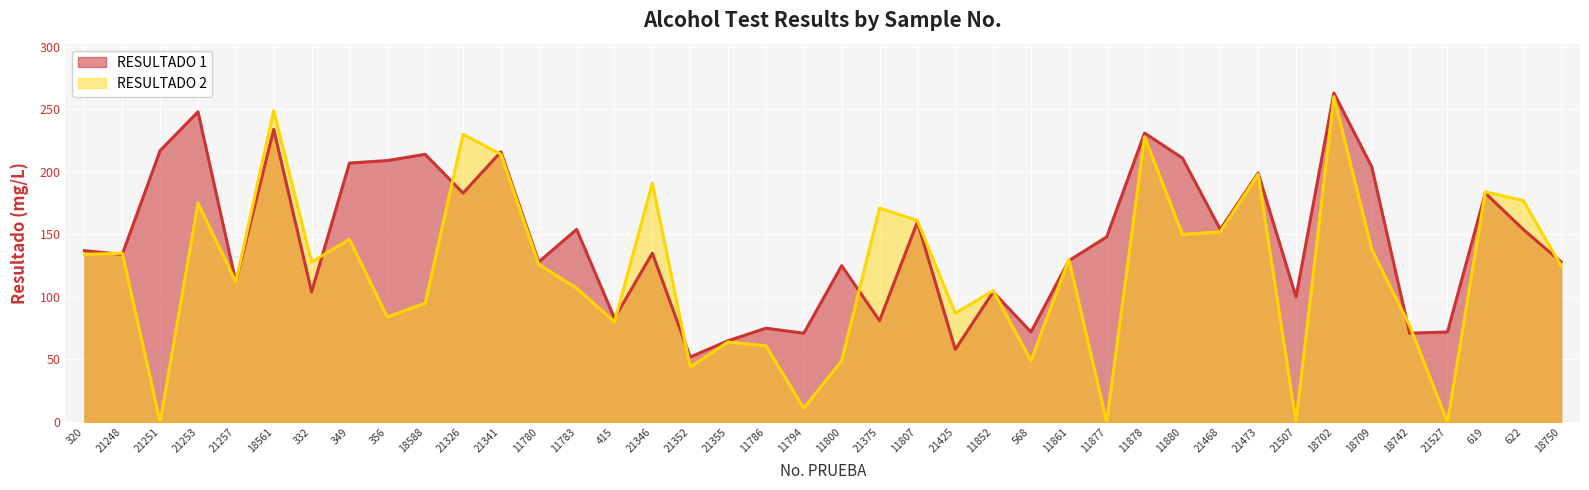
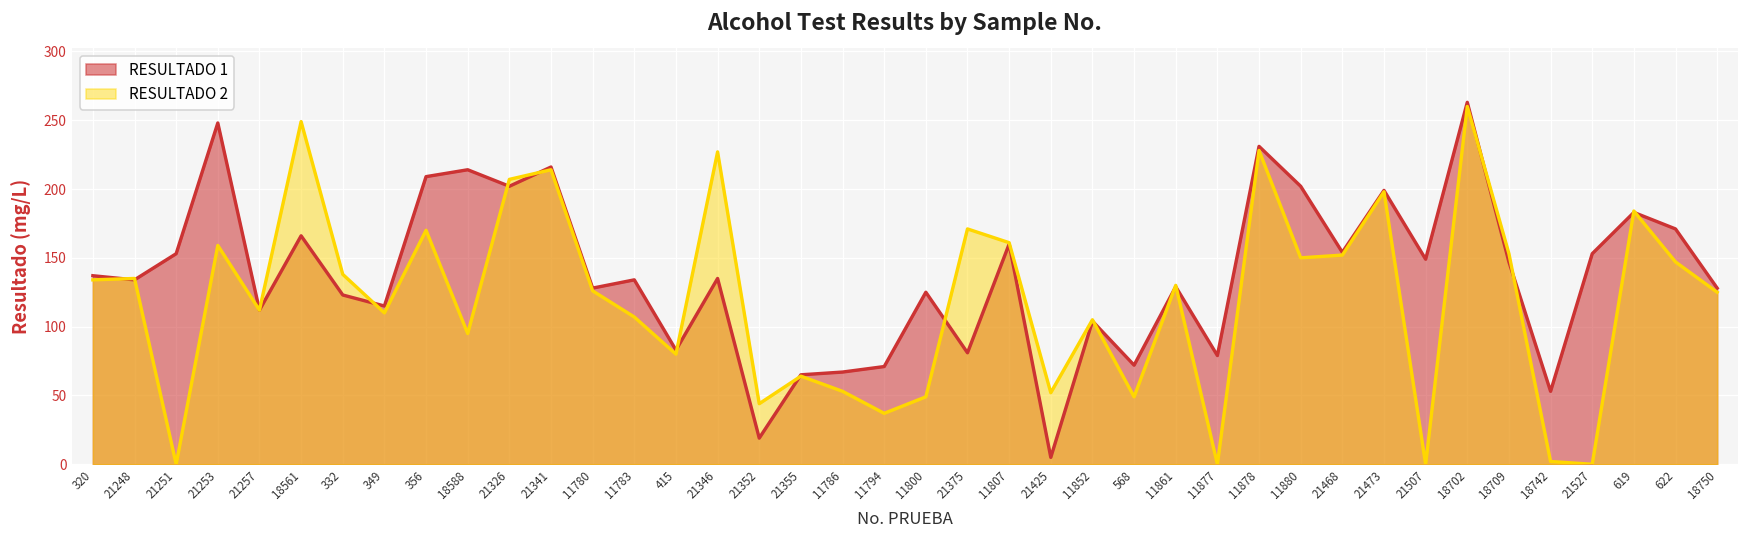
  {
    "RESULTADO 1": {
      "320": 137,
-     "21251": 217,
+     "21251": 153,
      "21253": 248,
-     "18561": 234,
-     "332": 104,
-     "349": 207,
+     "18561": 166,
+     "332": 123,
+     "349": 115,
      "356": 209,
      "18588": 214,
-     "21326": 183,
-     "11783": 154,
+     "21326": 202,
+     "11783": 134,
      "415": 83,
      "21346": 135,
-     "21352": 52,
-     "11786": 75,
+     "21352": 19,
+     "11786": 67,
      "11794": 71,
      "11800": 125,
      "21375": 81,
-     "21425": 58,
+     "21425": 5,
      "568": 72,
-     "11877": 148,
+     "11877": 79,
      "11878": 231,
-     "11880": 211,
-     "21507": 100,
+     "11880": 202,
+     "21507": 149,
      "18702": 263,
-     "18709": 204,
-     "18742": 71,
-     "21527": 72,
-     "622": 154,
+     "18709": 147,
+     "18742": 53,
+     "21527": 153,
+     "622": 171,
      "18750": 128
    },
    "RESULTADO 2": {
      "320": 134,
      "21251": 0,
-     "21253": 175,
+     "21253": 159,
      "18561": 249,
-     "332": 128,
-     "349": 146,
-     "356": 84,
+     "332": 138,
+     "349": 110,
+     "356": 170,
      "18588": 95,
-     "21326": 230,
+     "21326": 207,
      "11783": 107,
      "415": 80,
-     "21346": 191,
+     "21346": 227,
      "21352": 44,
-     "11786": 61,
-     "11794": 11,
+     "11786": 53,
+     "11794": 37,
      "11800": 49,
      "21375": 171,
-     "21425": 87,
+     "21425": 52,
      "568": 49,
      "11877": 0,
      "11878": 228,
      "11880": 150,
      "21507": 0,
      "18702": 260,
-     "18709": 138,
-     "18742": 77,
+     "18709": 153,
+     "18742": 2,
      "21527": 0,
-     "622": 177,
+     "622": 147,
      "18750": 125
    }
  }
